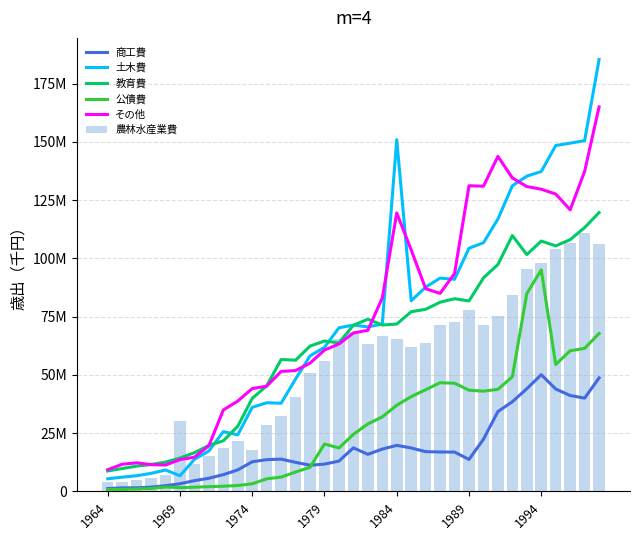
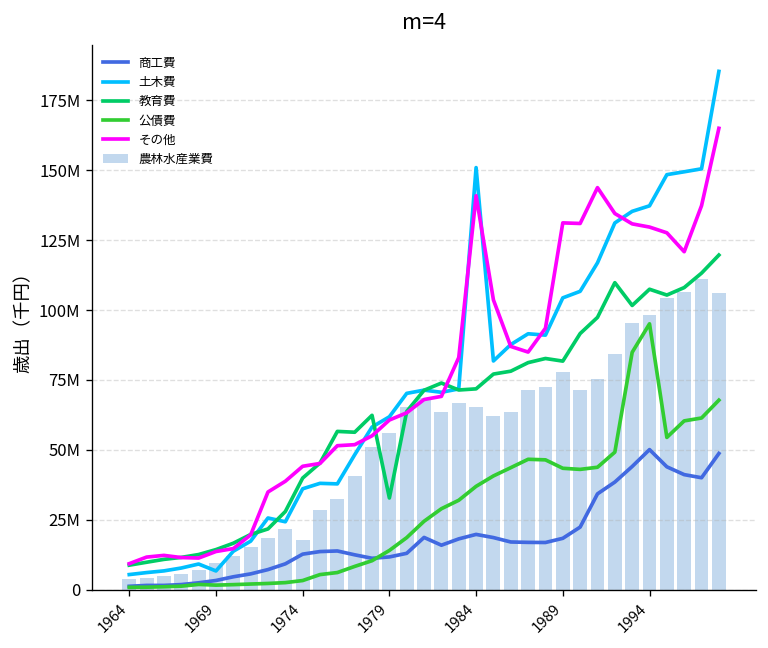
  {
    "農林水産業費": {
      "1964": 4000000,
-     "1969": 30000000,
+     "1969": 10000000,
      "1974": 18000000,
      "1979": 56000000,
      "1984": 65000000,
      "1989": 78000000,
      "1994": 98000000
    },
    "商工費": {
      "1969": 3000000,
      "1974": 13000000,
      "1979": 12000000,
      "1984": 20000000,
-     "1989": 14000000,
+     "1989": 18000000,
      "1994": 50000000
    },
    "土木費": {
      "1964": 5000000,
      "1969": 7000000,
      "1974": 36000000,
      "1979": 62000000,
      "1984": 151000000,
      "1989": 104000000,
      "1994": 137000000
    },
    "教育費": {
      "1974": 40000000,
-     "1979": 65000000,
+     "1979": 33000000,
      "1984": 72000000,
      "1989": 82000000,
      "1994": 107000000
    },
    "公債費": {
      "1969": 2000000,
      "1974": 3000000,
-     "1979": 20000000,
+     "1979": 14000000,
      "1984": 37000000,
      "1989": 43000000,
      "1994": 95000000
    },
    "その他": {
      "1974": 44000000,
      "1979": 61000000,
-     "1984": 119000000,
+     "1984": 141000000,
      "1989": 131000000,
      "1994": 130000000
    }
  }
